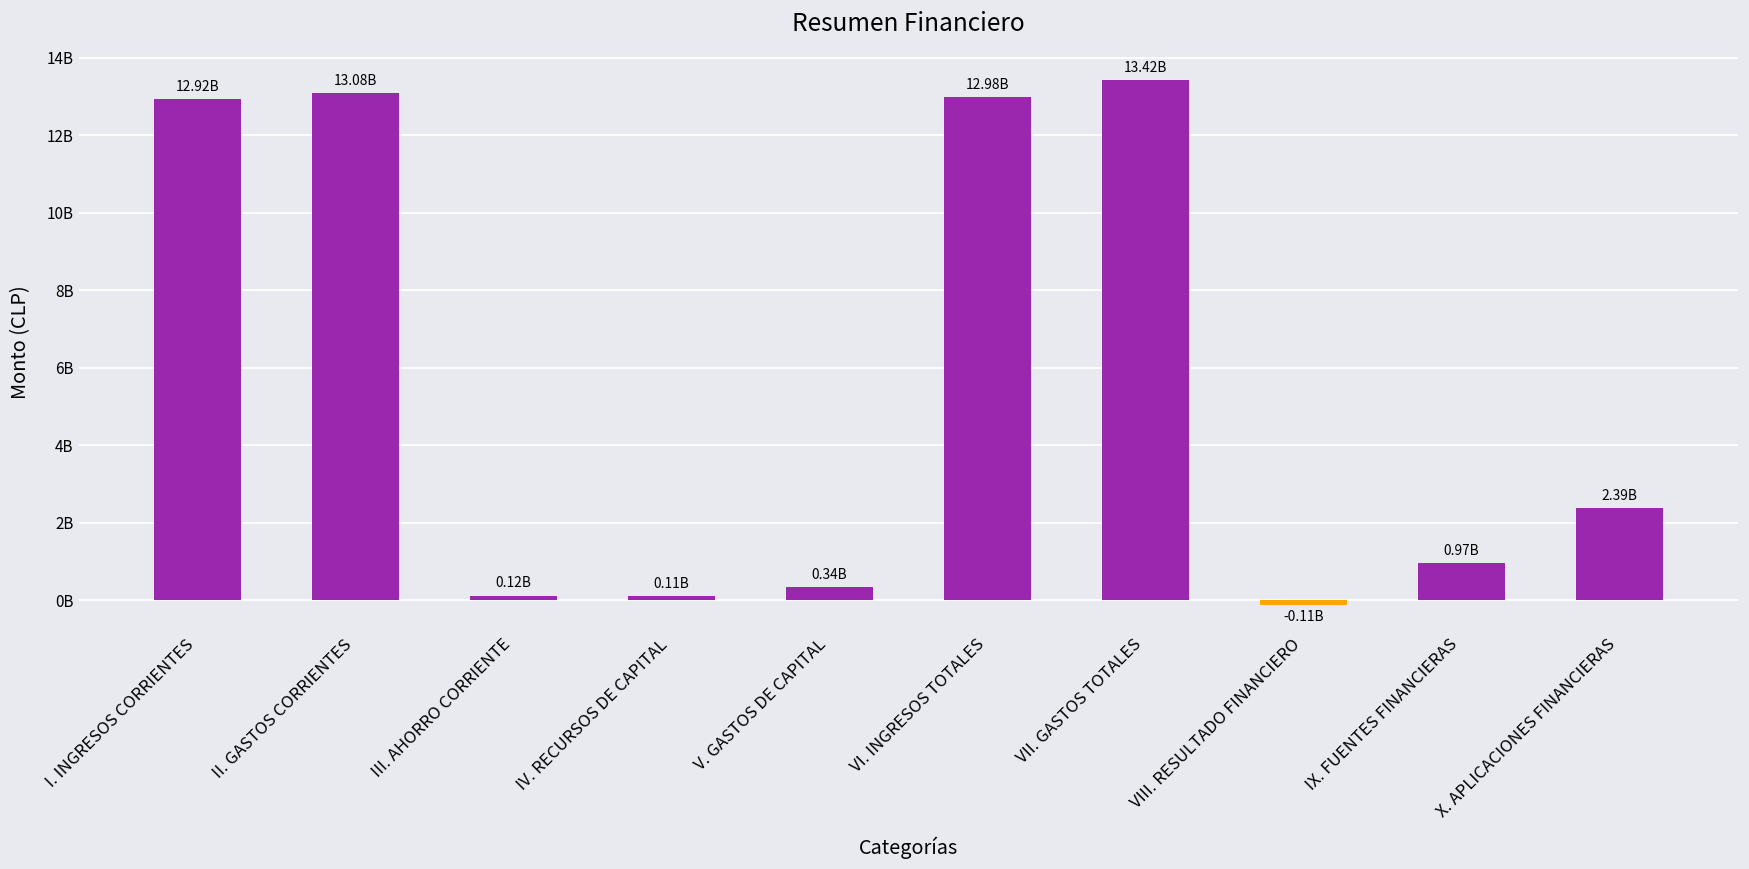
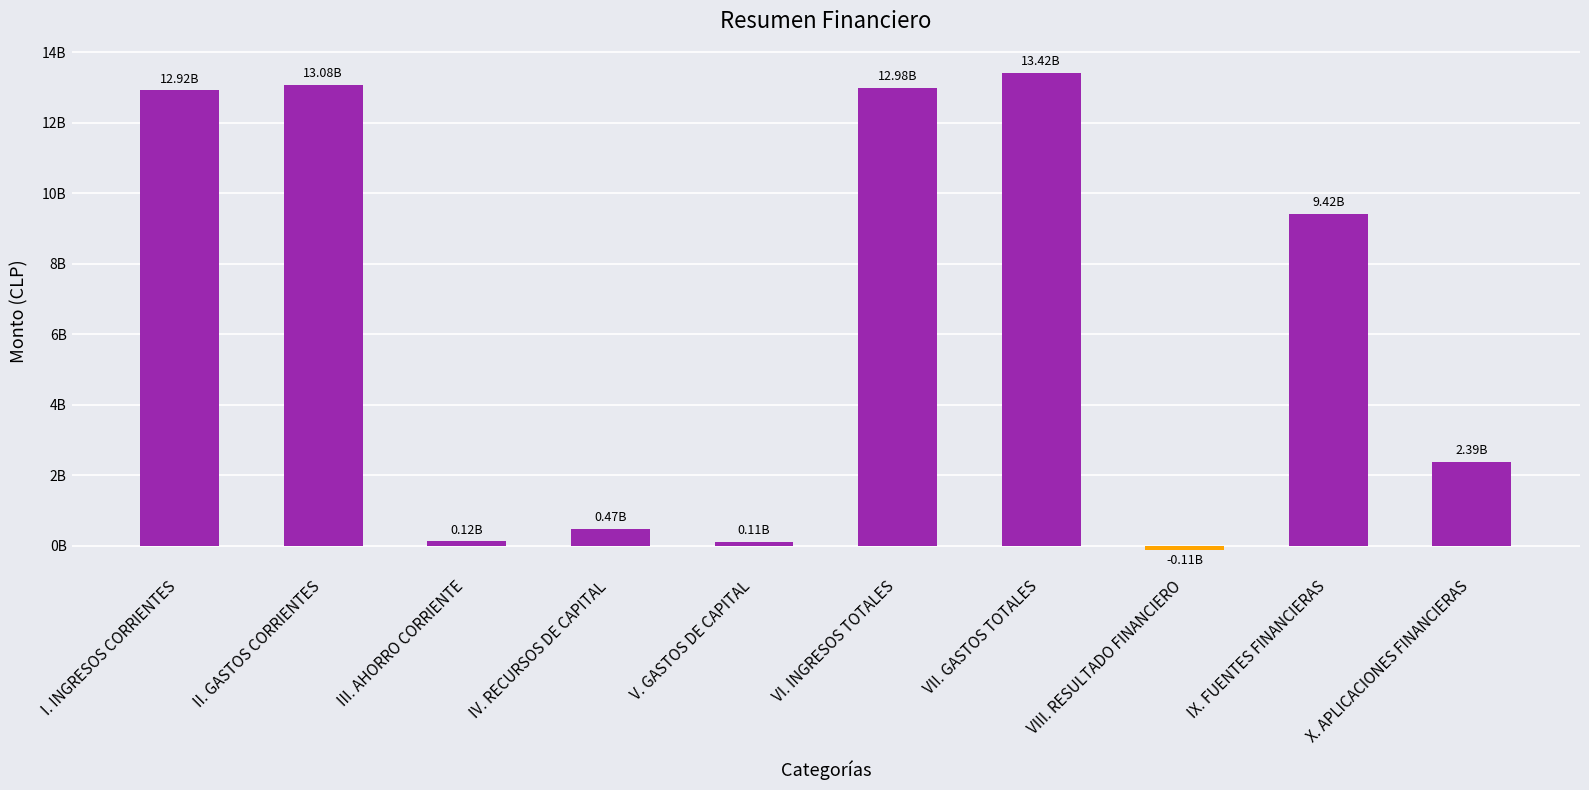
  {
    "I. INGRESOS CORRIENTES": "12.92B",
    "II. GASTOS CORRIENTES": "13.08B",
    "III. AHORRO CORRIENTE": "0.12B",
-   "IV. RECURSOS DE CAPITAL": "0.11B",
-   "V. GASTOS DE CAPITAL": "0.34B",
+   "IV. RECURSOS DE CAPITAL": "0.47B",
+   "V. GASTOS DE CAPITAL": "0.11B",
    "VI. INGRESOS TOTALES": "12.98B",
    "VII. GASTOS TOTALES": "13.42B",
    "VIII. RESULTADO FINANCIERO": "-0.11B",
-   "IX. FUENTES FINANCIERAS": "0.97B",
+   "IX. FUENTES FINANCIERAS": "9.42B",
    "X. APLICACIONES FINANCIERAS": "2.39B"
  }
